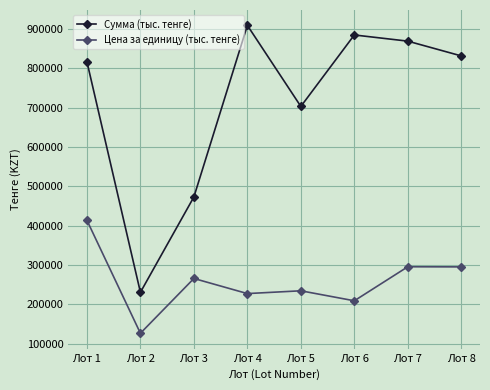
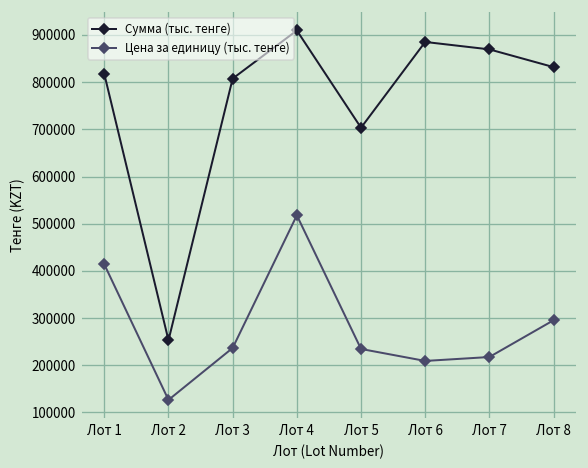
  {
    "Сумма (тыс. тенге)": {
      "Лот 1": 820000,
-     "Лот 2": 230000,
-     "Лот 3": 470000,
+     "Лот 2": 250000,
+     "Лот 3": 810000,
      "Лот 4": 910000,
      "Лот 5": 700000,
      "Лот 6": 890000,
      "Лот 7": 870000,
      "Лот 8": 830000
    },
    "Цена за единицу (тыс. тенге)": {
      "Лот 1": 410000,
      "Лот 2": 130000,
-     "Лот 3": 270000,
-     "Лот 4": 230000,
+     "Лот 3": 240000,
+     "Лот 4": 520000,
      "Лот 5": 230000,
      "Лот 6": 210000,
-     "Лот 7": 300000,
+     "Лот 7": 220000,
      "Лот 8": 300000
    }
  }
